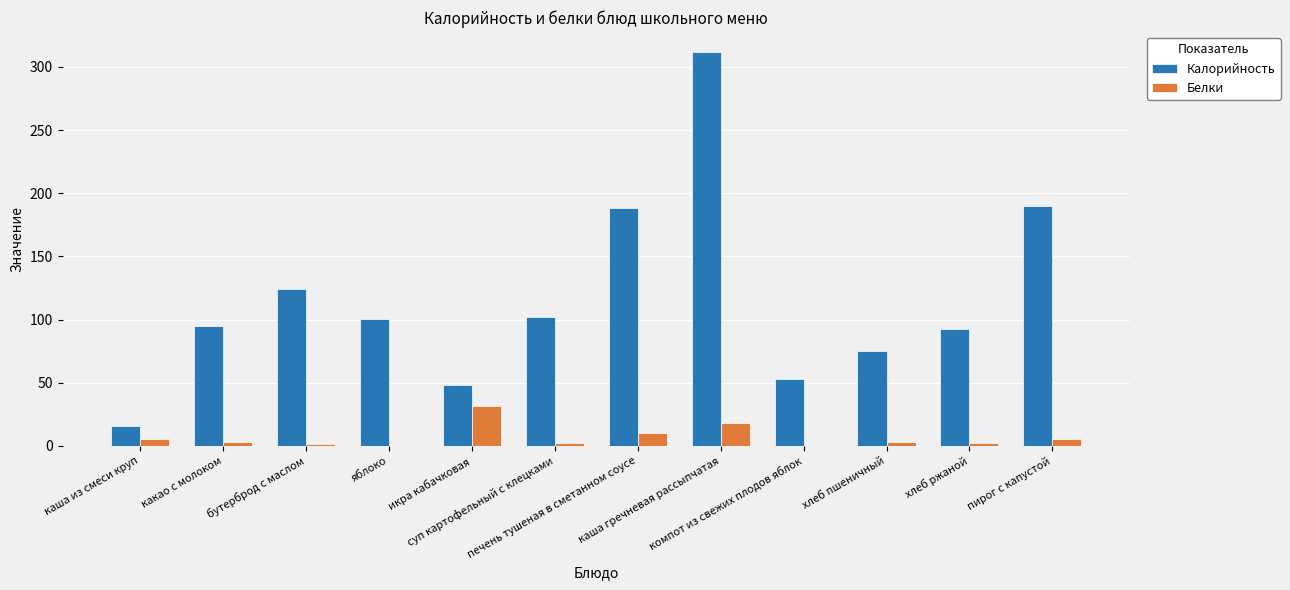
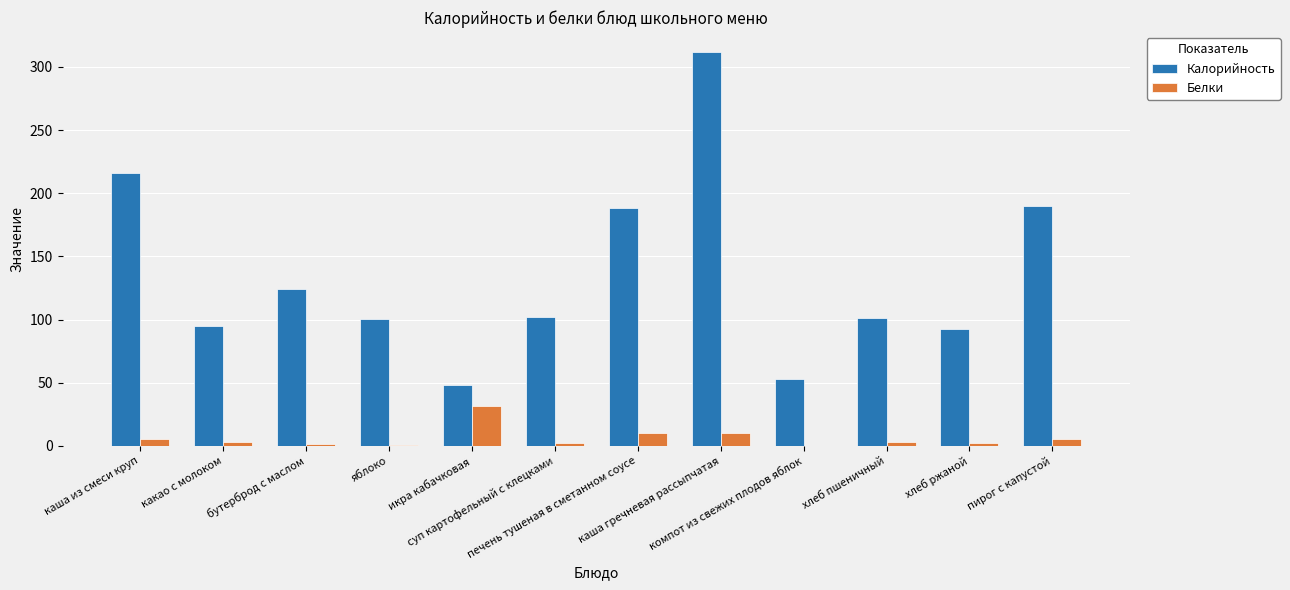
  {
    "Калорийность": {
-     "каша из смеси круп": 16,
+     "каша из смеси круп": 216,
      "какао с молоком": 95,
      "бутерброд с маслом": 124,
      "яблоко": 100,
      "икра кабачковая": 48,
      "суп картофельный с клецками": 102,
      "печень тушеная в сметанном соусе": 188,
      "каша гречневая рассыпчатая": 312,
      "компот из свежих плодов яблок": 53,
-     "хлеб пшеничный": 75,
+     "хлеб пшеничный": 101,
      "хлеб ржаной": 92,
      "пирог с капустой": 190
    },
    "Белки": {
      "каша из смеси круп": 6,
      "какао с молоком": 3,
      "икра кабачковая": 31,
      "суп картофельный с клецками": 3,
      "печень тушеная в сметанном соусе": 11,
-     "каша гречневая рассыпчатая": 18,
+     "каша гречневая рассыпчатая": 11,
      "хлеб пшеничный": 3,
      "хлеб ржаной": 2,
      "пирог с капустой": 6
    }
  }
